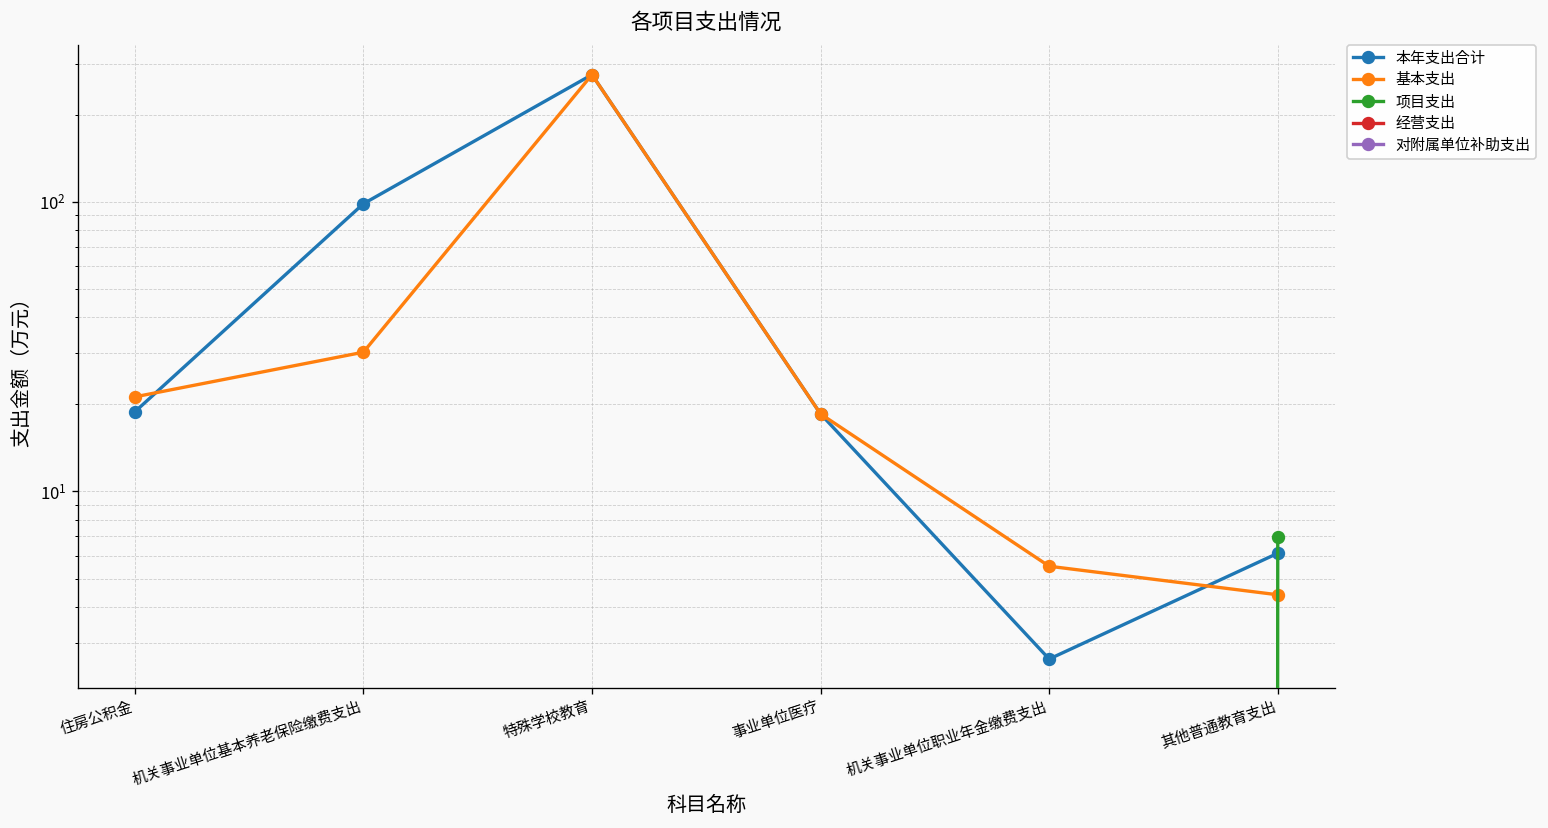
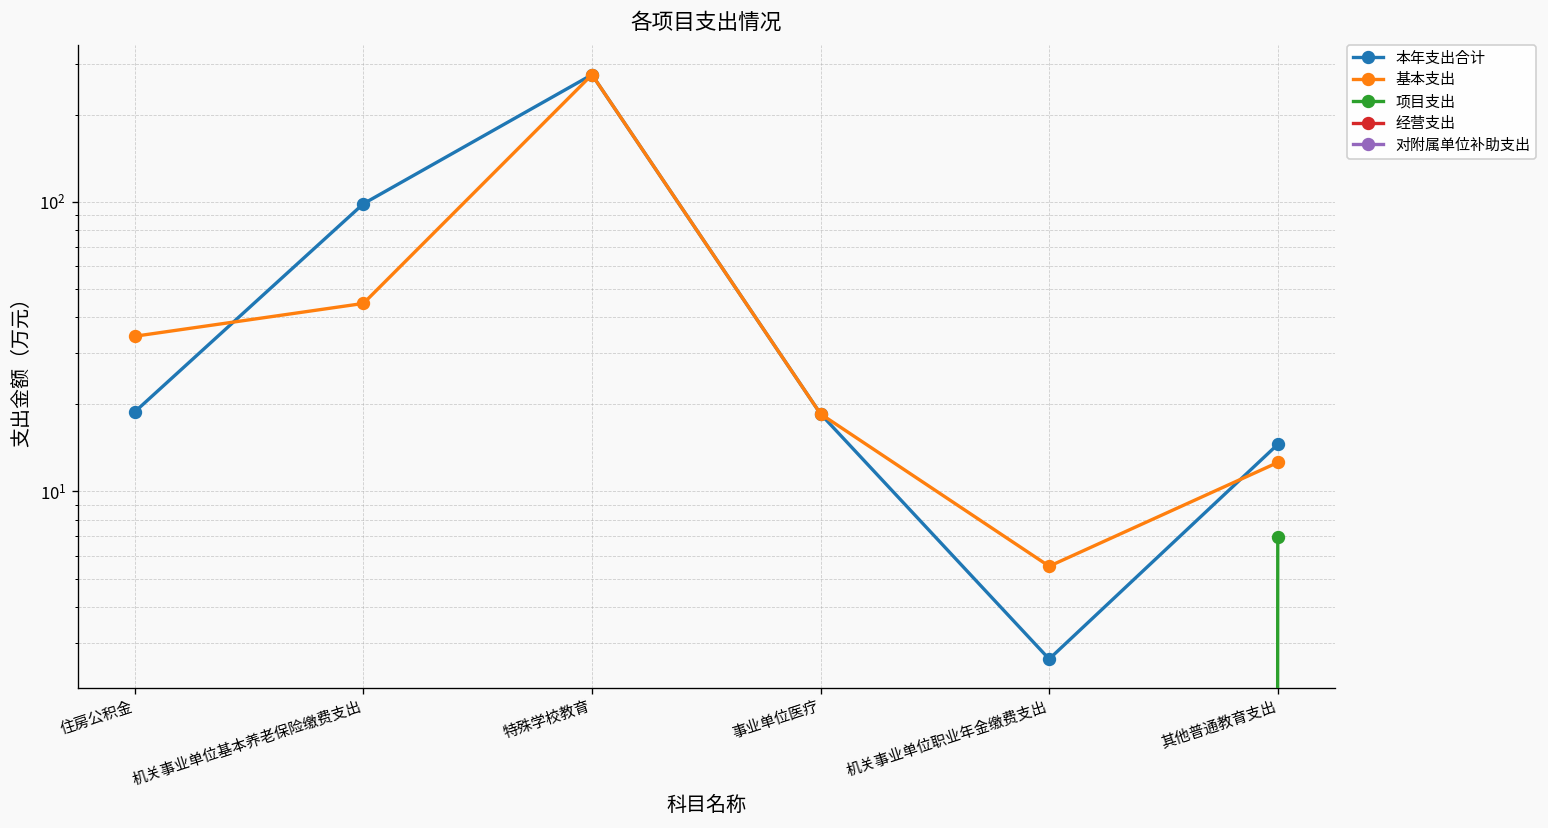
  {
    "本年支出合计": {
      "住房公积金": 19,
      "机关事业单位基本养老保险缴费支出": 98,
      "机关事业单位职业年金缴费支出": 2.6,
-     "其他普通教育支出": 6.1
+     "其他普通教育支出": 15
    },
    "基本支出": {
-     "住房公积金": 21,
-     "机关事业单位基本养老保险缴费支出": 30,
+     "住房公积金": 34,
+     "机关事业单位基本养老保险缴费支出": 45,
      "机关事业单位职业年金缴费支出": 5.5,
-     "其他普通教育支出": 4.4
+     "其他普通教育支出": 13
    },
    "项目支出": {
      "其他普通教育支出": 7.0
    }
  }
